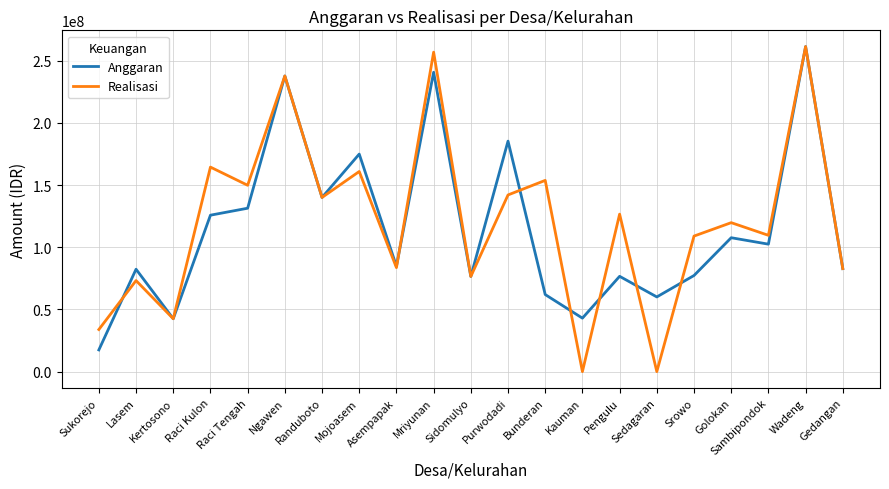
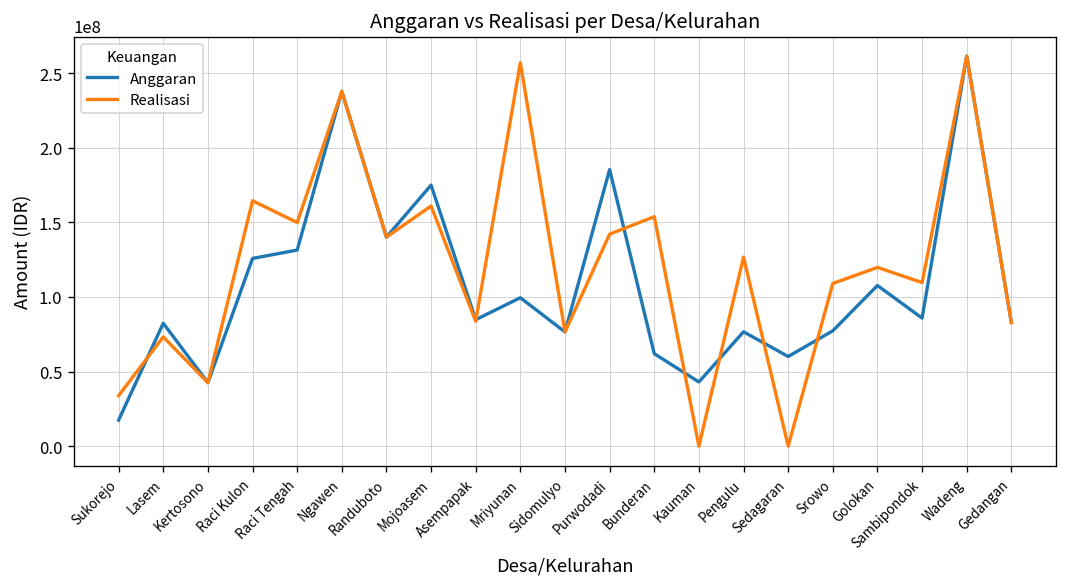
  {
    "Anggaran": {
      "Sukorejo": 17000000,
      "Lasem": 82000000,
      "Raci Kulon": 126000000,
      "Raci Tengah": 131000000,
      "Mojoasem": 175000000,
-     "Mriyunan": 241000000,
+     "Mriyunan": 99000000,
      "Purwodadi": 185000000,
      "Bunderan": 62000000,
      "Kauman": 43000000,
      "Pengulu": 77000000,
      "Sedagaran": 60000000,
      "Srowo": 77000000,
      "Golokan": 108000000,
-     "Sambipondok": 102000000
+     "Sambipondok": 86000000
    },
    "Realisasi": {
      "Sukorejo": 34000000,
      "Lasem": 73000000,
      "Raci Kulon": 164000000,
      "Raci Tengah": 150000000,
      "Mojoasem": 161000000,
      "Mriyunan": 257000000,
      "Purwodadi": 142000000,
      "Bunderan": 154000000,
      "Kauman": 0,
      "Pengulu": 127000000,
      "Sedagaran": 0,
      "Srowo": 109000000,
      "Golokan": 120000000,
      "Sambipondok": 110000000
    }
  }
